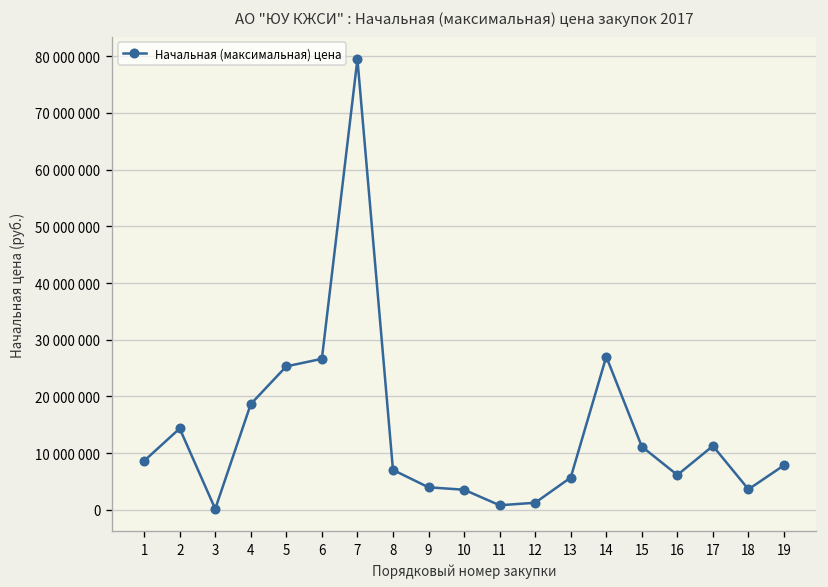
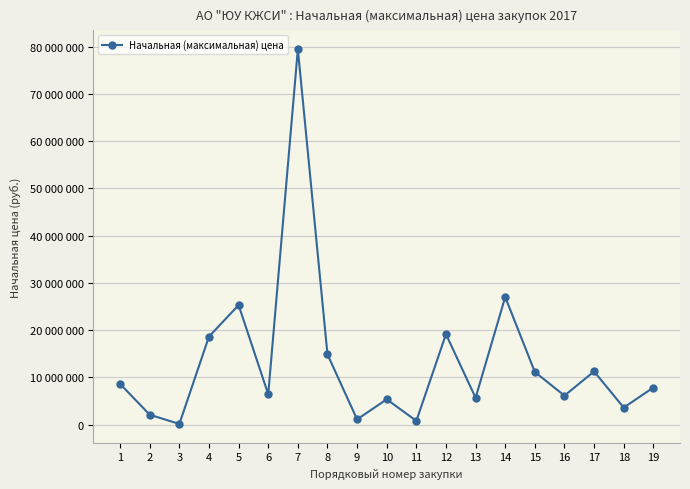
  {
    "1": 9000000,
-   "2": 14000000,
+   "2": 2000000,
    "3": 0,
    "4": 19000000,
    "5": 25000000,
-   "6": 27000000,
+   "6": 6000000,
    "7": 79000000,
-   "8": 7000000,
-   "9": 4000000,
-   "10": 4000000,
+   "8": 15000000,
+   "9": 1000000,
+   "10": 5000000,
    "11": 1000000,
-   "12": 1000000,
+   "12": 19000000,
    "13": 6000000,
    "14": 27000000,
    "15": 11000000,
    "16": 6000000,
    "17": 11000000,
    "18": 4000000,
    "19": 8000000
  }
